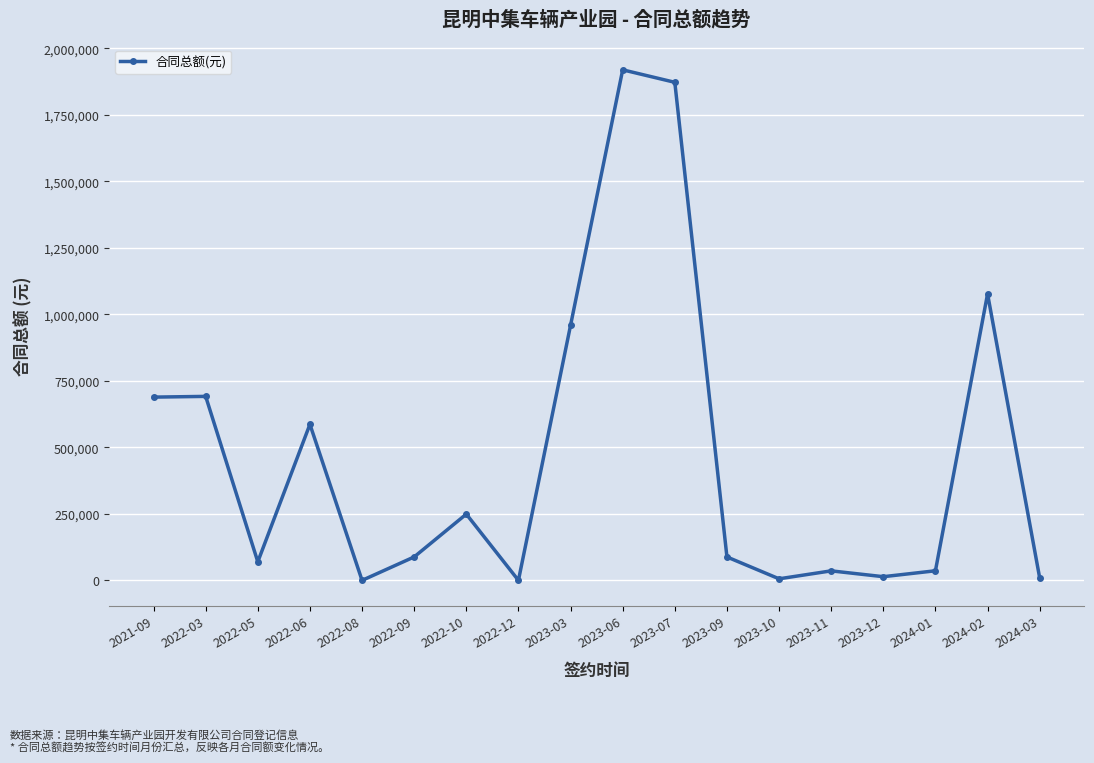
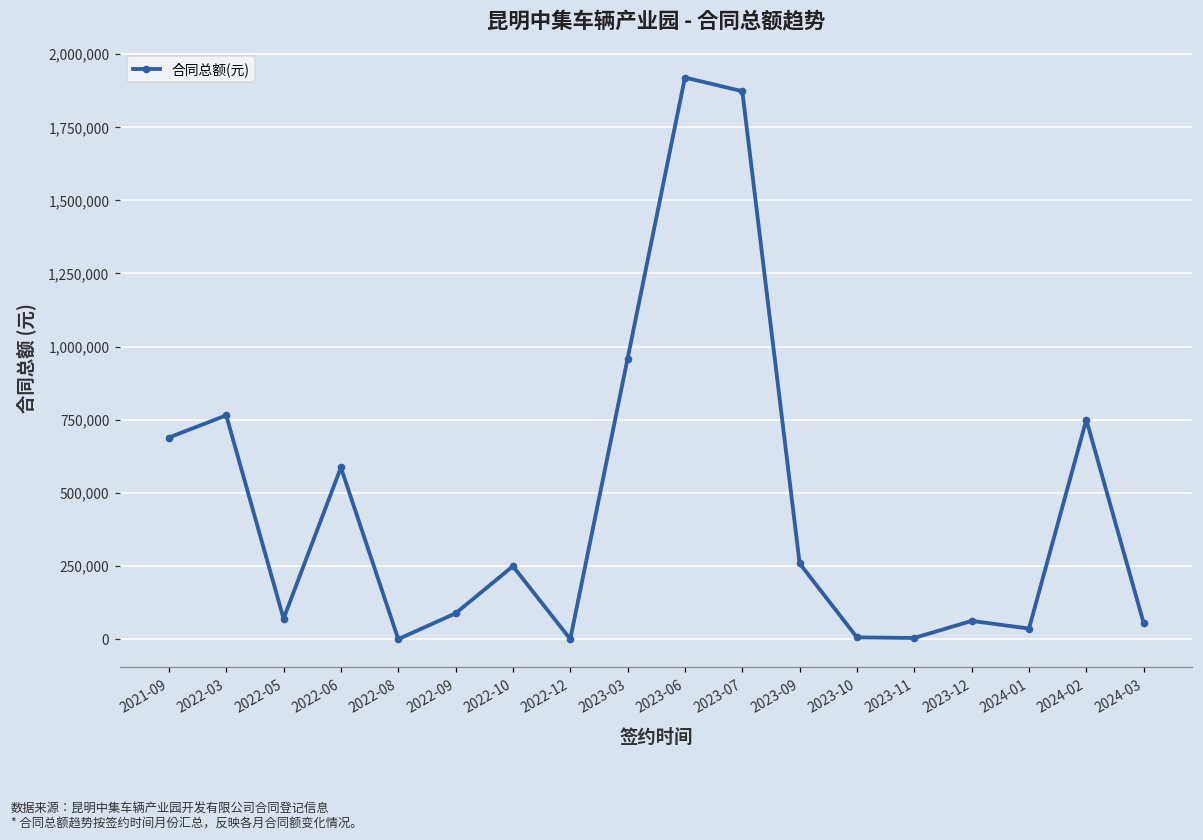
  {
    "2021-09": "690,000",
-   "2022-03": "690,000",
+   "2022-03": "760,000",
    "2022-05": "70,000",
    "2022-06": "590,000",
    "2022-08": "0",
    "2022-09": "90,000",
    "2022-10": "250,000",
    "2022-12": "0",
    "2023-03": "960,000",
    "2023-06": "1,920,000",
    "2023-07": "1,870,000",
-   "2023-09": "90,000",
+   "2023-09": "260,000",
    "2023-10": "10,000",
-   "2023-11": "40,000",
-   "2023-12": "10,000",
+   "2023-11": "0",
+   "2023-12": "60,000",
    "2024-01": "40,000",
-   "2024-02": "1,080,000",
-   "2024-03": "10,000"
+   "2024-02": "750,000",
+   "2024-03": "50,000"
  }
